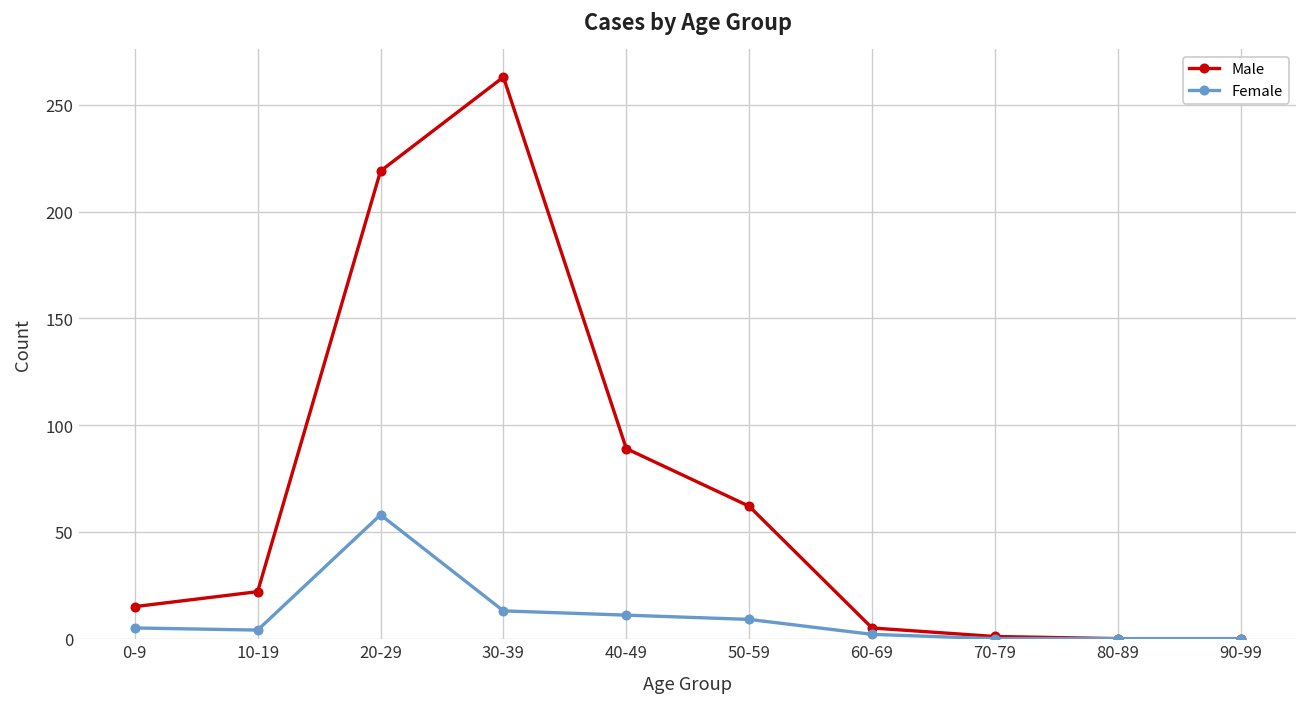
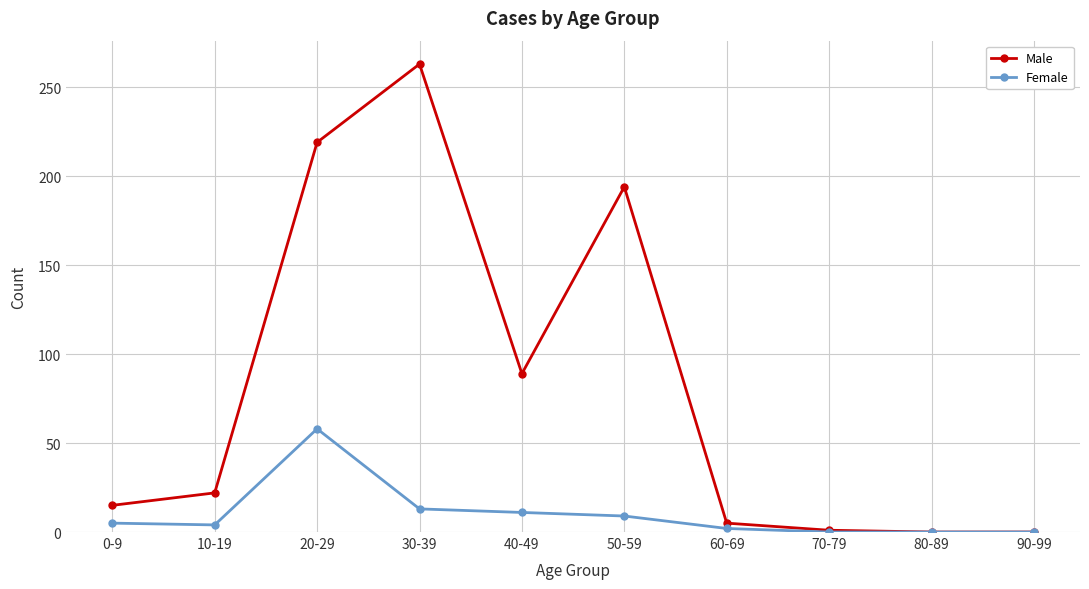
  {
    "Male": {
      "0-9": 15,
      "10-19": 22,
      "20-29": 219,
      "30-39": 263,
      "40-49": 89,
-     "50-59": 62,
+     "50-59": 194,
      "60-69": 5
    },
    "Female": {
      "0-9": 5,
      "10-19": 4,
      "20-29": 58,
      "30-39": 13,
      "40-49": 11,
      "50-59": 9,
      "60-69": 2
    }
  }
